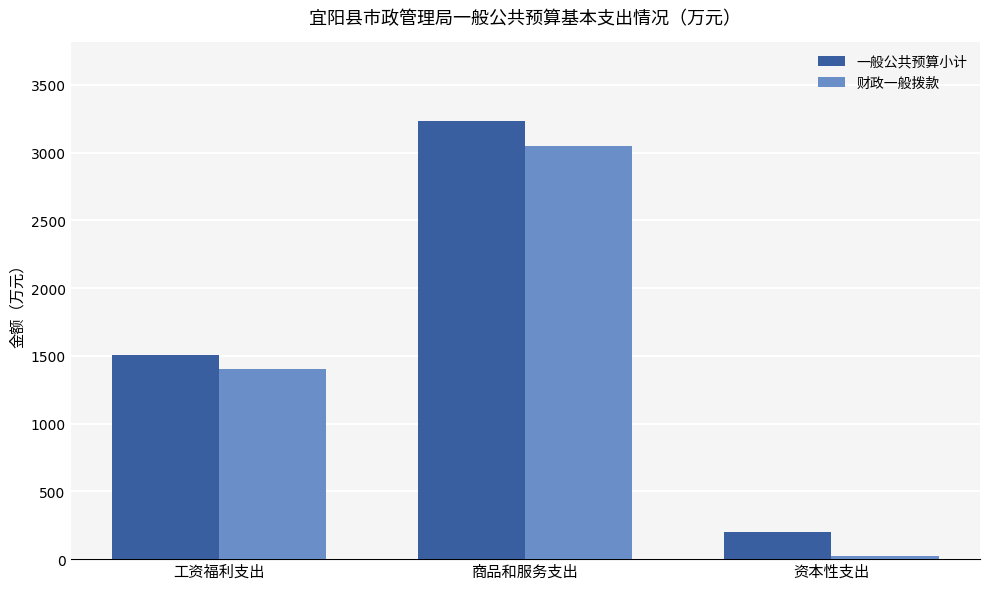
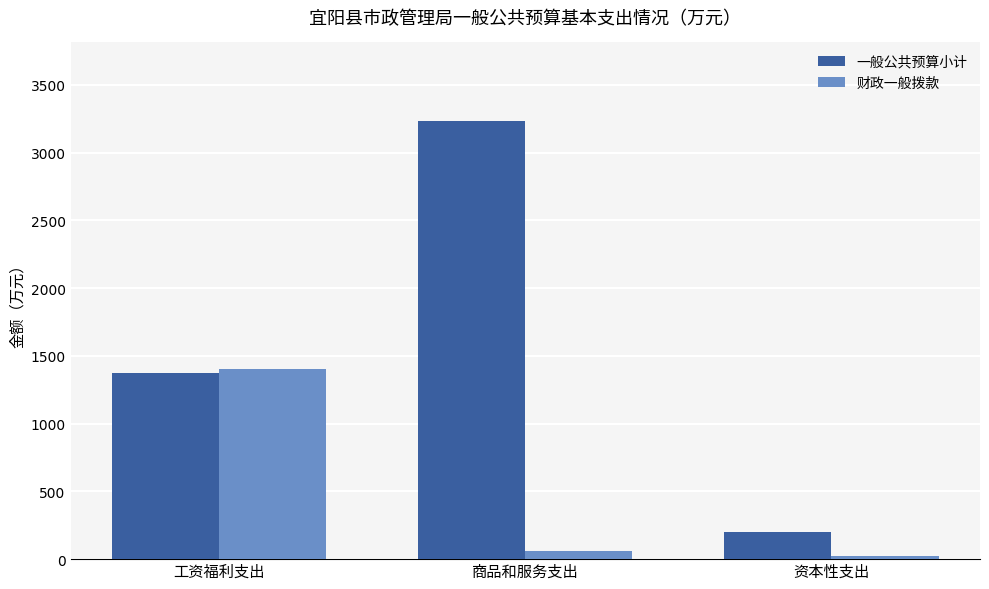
  {
    "一般公共预算小计": {
-     "工资福利支出": 1510,
+     "工资福利支出": 1380,
      "商品和服务支出": 3230,
      "资本性支出": 200
    },
    "财政一般拨款": {
      "工资福利支出": 1400,
-     "商品和服务支出": 3050,
+     "商品和服务支出": 60,
      "资本性支出": 20
    }
  }
